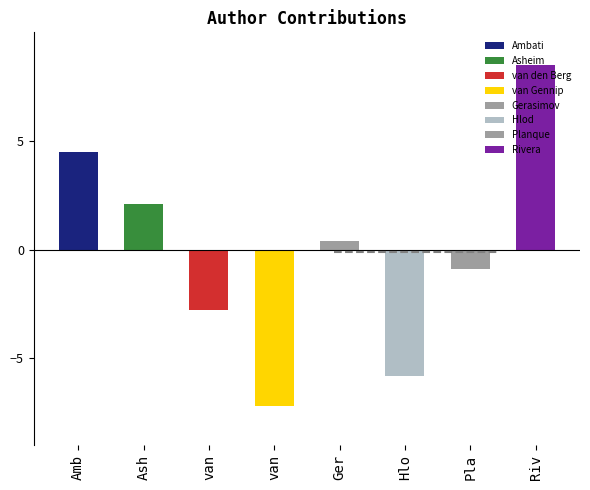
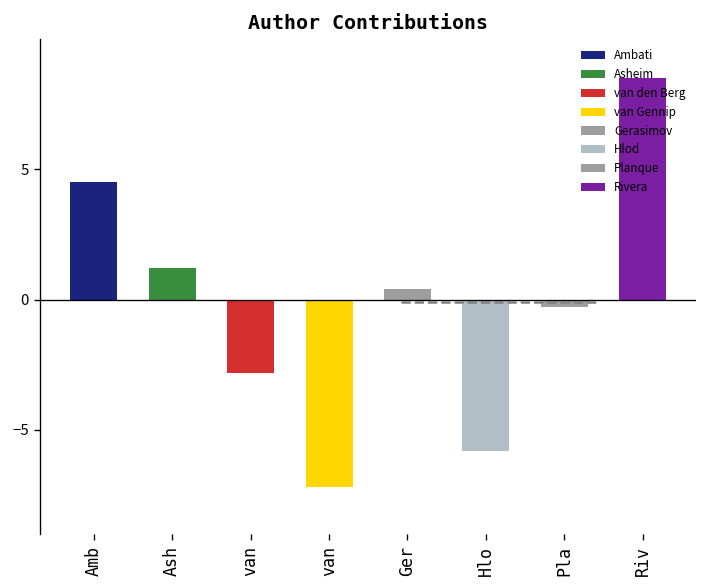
  {
    "Amb": 4.5,
-   "Ash": 2.1,
+   "Ash": 1.2,
    "Ger": 0.4,
    "Hlo": -5.8,
-   "Pla": -0.9,
+   "Pla": -0.3,
    "Riv": 8.5
  }
